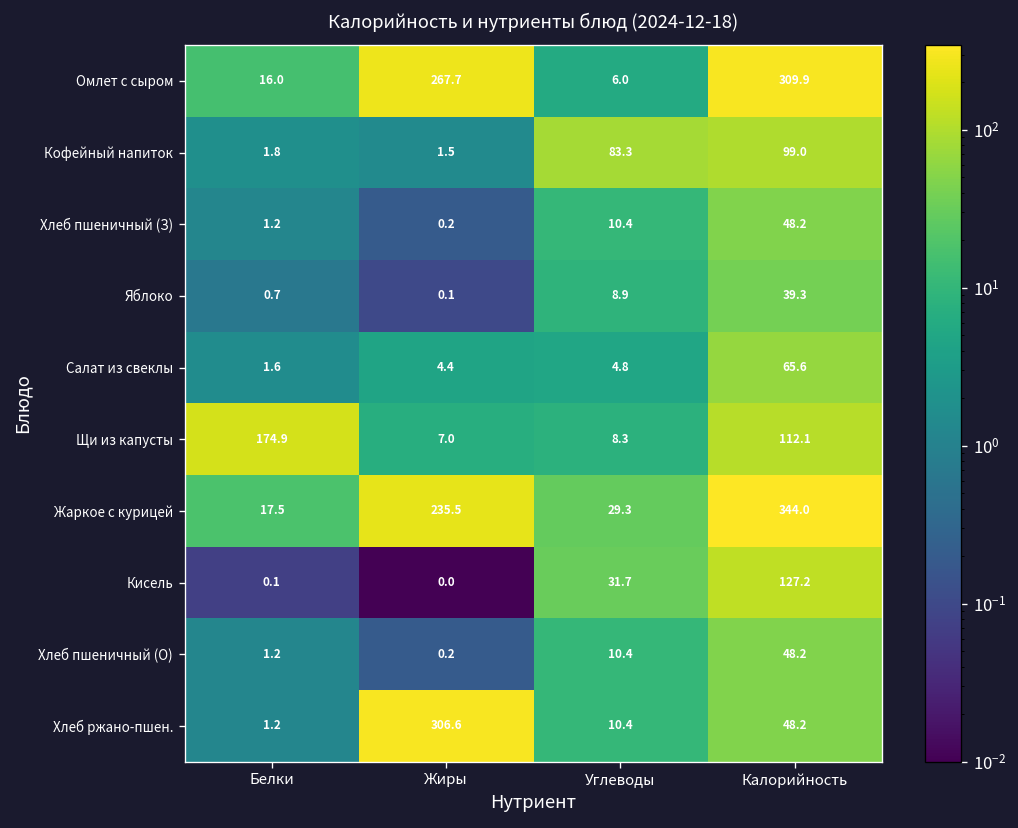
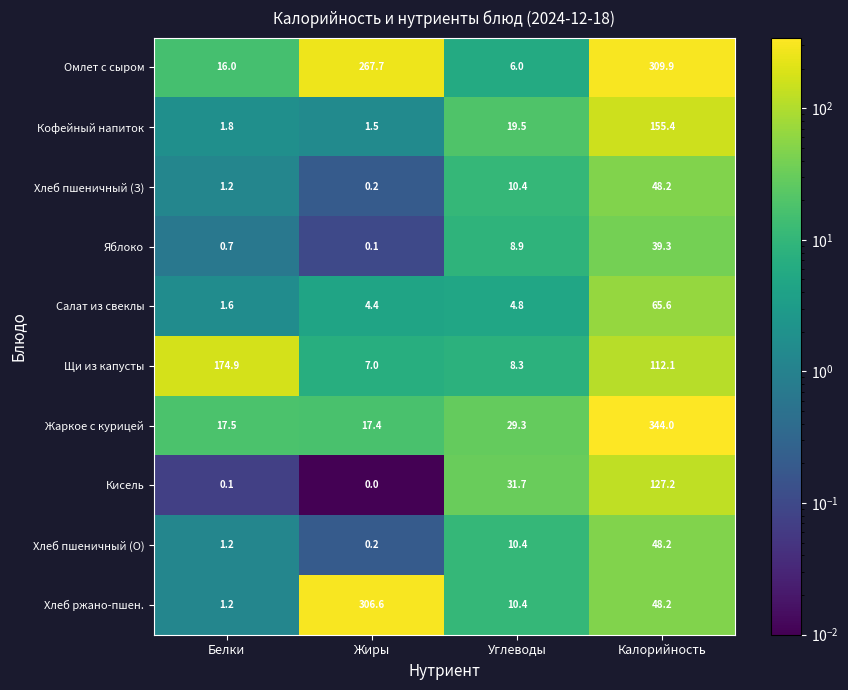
  {
    "Омлет с сыром": {
      "Белки": 16.0,
      "Жиры": 267.7,
      "Углеводы": 6.0,
      "Калорийность": 309.9
    },
    "Кофейный напиток": {
      "Белки": 1.8,
      "Жиры": 1.5,
-     "Углеводы": 83.3,
-     "Калорийность": 99.0
+     "Углеводы": 19.5,
+     "Калорийность": 155.4
    },
    "Хлеб пшеничный (З)": {
      "Белки": 1.2,
      "Жиры": 0.2,
      "Углеводы": 10.4,
      "Калорийность": 48.2
    },
    "Яблоко": {
      "Белки": 0.7,
      "Жиры": 0.1,
      "Углеводы": 8.9,
      "Калорийность": 39.3
    },
    "Салат из свеклы": {
      "Белки": 1.6,
      "Жиры": 4.4,
      "Углеводы": 4.8,
      "Калорийность": 65.6
    },
    "Щи из капусты": {
      "Белки": 174.9,
      "Жиры": 7.0,
      "Углеводы": 8.3,
      "Калорийность": 112.1
    },
    "Жаркое с курицей": {
      "Белки": 17.5,
-     "Жиры": 235.5,
+     "Жиры": 17.4,
      "Углеводы": 29.3,
      "Калорийность": 344.0
    },
    "Кисель": {
      "Белки": 0.1,
      "Жиры": 0.0,
      "Углеводы": 31.7,
      "Калорийность": 127.2
    },
    "Хлеб пшеничный (О)": {
      "Белки": 1.2,
      "Жиры": 0.2,
      "Углеводы": 10.4,
      "Калорийность": 48.2
    },
    "Хлеб ржано-пшен.": {
      "Белки": 1.2,
      "Жиры": 306.6,
      "Углеводы": 10.4,
      "Калорийность": 48.2
    }
  }
